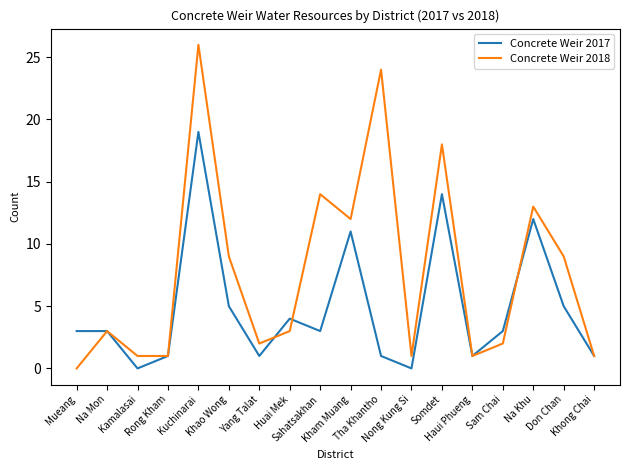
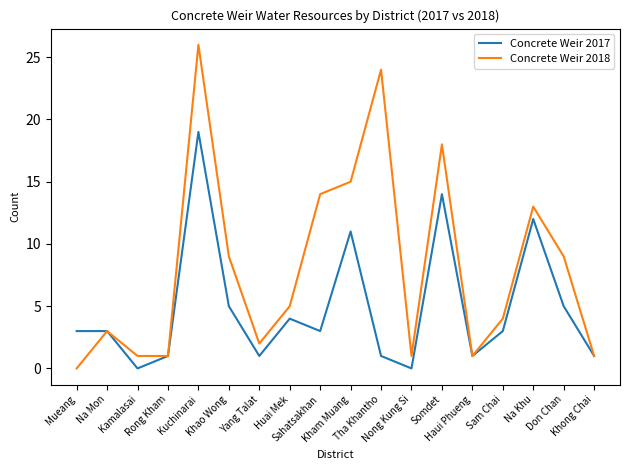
  {
    "Concrete Weir 2017": {
      "Mueang": 3,
      "Kamalasai": 0,
      "Kuchinarai": 19,
      "Khao Wong": 5,
      "Yang Talat": 1,
      "Huai Mek": 4,
      "Sahatsakhan": 3,
      "Kham Muang": 11,
      "Tha Khantho": 1,
      "Nong Kung Si": 0,
      "Somdet": 14,
      "Sam Chai": 3,
      "Na Khu": 12,
      "Don Chan": 5
    },
    "Concrete Weir 2018": {
      "Mueang": 0,
      "Kamalasai": 1,
      "Kuchinarai": 26,
      "Khao Wong": 9,
      "Yang Talat": 2,
-     "Huai Mek": 3,
+     "Huai Mek": 5,
      "Sahatsakhan": 14,
-     "Kham Muang": 12,
+     "Kham Muang": 15,
      "Tha Khantho": 24,
      "Nong Kung Si": 1,
      "Somdet": 18,
-     "Sam Chai": 2,
+     "Sam Chai": 4,
      "Na Khu": 13,
      "Don Chan": 9
    }
  }
